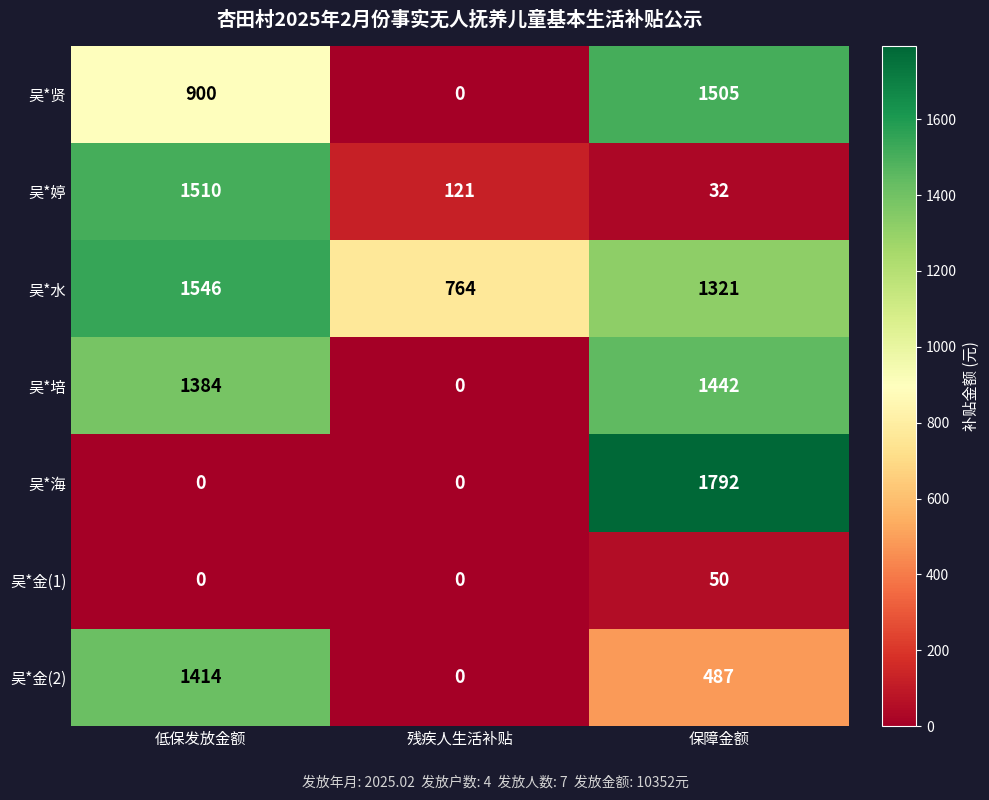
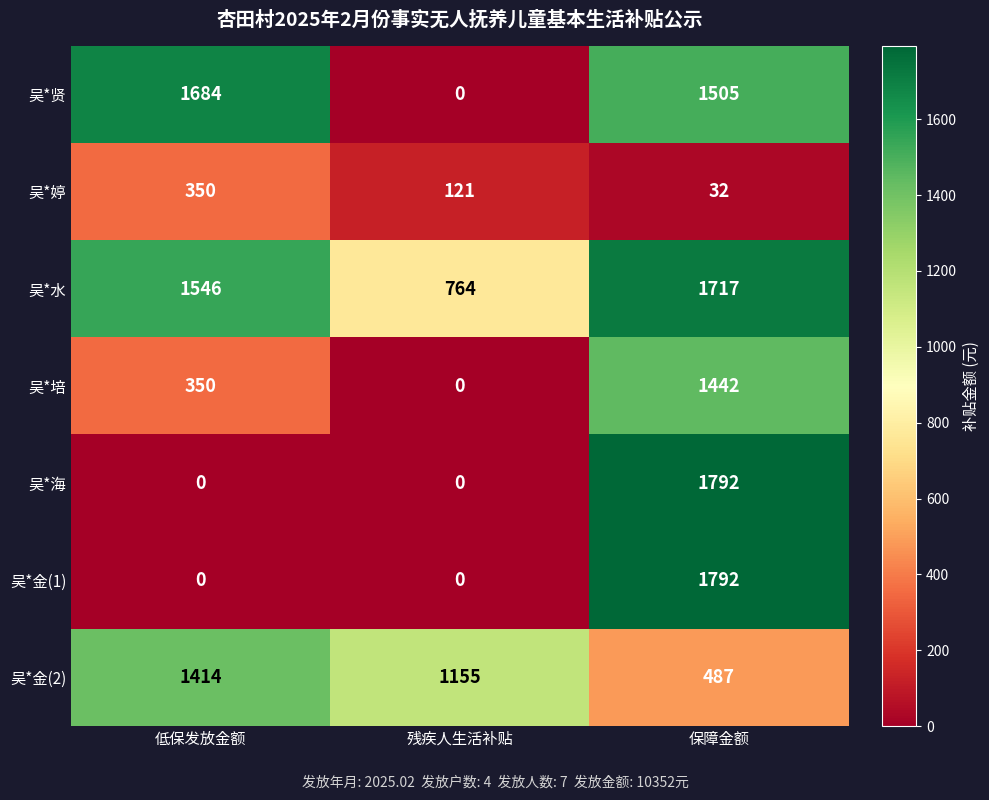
  {
    "吴*贤": {
-     "低保发放金额": 900,
+     "低保发放金额": 1684,
      "残疾人生活补贴": 0,
      "保障金额": 1505
    },
    "吴*婷": {
-     "低保发放金额": 1510,
+     "低保发放金额": 350,
      "残疾人生活补贴": 121,
      "保障金额": 32
    },
    "吴*水": {
      "低保发放金额": 1546,
      "残疾人生活补贴": 764,
-     "保障金额": 1321
+     "保障金额": 1717
    },
    "吴*培": {
-     "低保发放金额": 1384,
+     "低保发放金额": 350,
      "残疾人生活补贴": 0,
      "保障金额": 1442
    },
    "吴*海": {
      "低保发放金额": 0,
      "残疾人生活补贴": 0,
      "保障金额": 1792
    },
    "吴*金(1)": {
      "低保发放金额": 0,
      "残疾人生活补贴": 0,
-     "保障金额": 50
+     "保障金额": 1792
    },
    "吴*金(2)": {
      "低保发放金额": 1414,
-     "残疾人生活补贴": 0,
+     "残疾人生活补贴": 1155,
      "保障金额": 487
    }
  }
